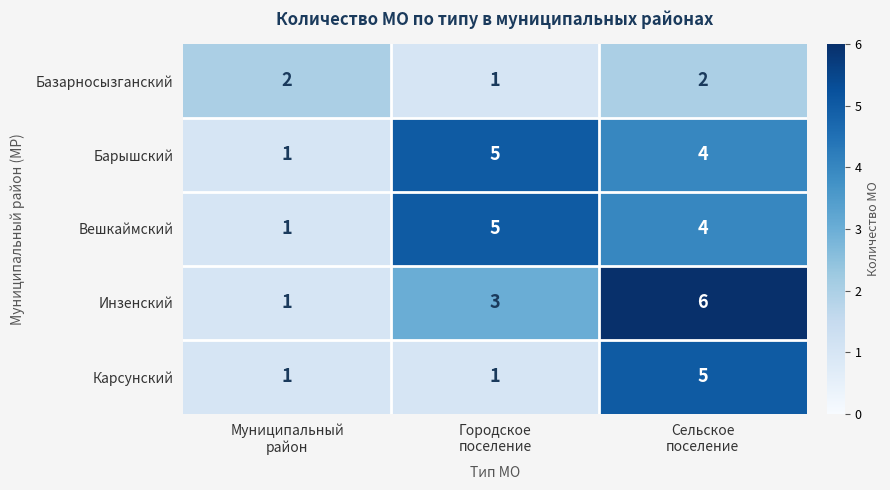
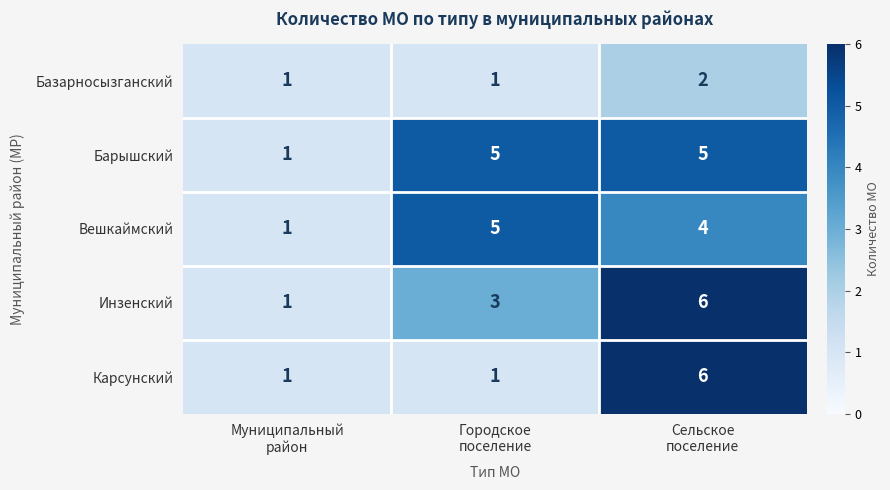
  {
    "Базарносызганский": {
-     "Муниципальный район": 2,
+     "Муниципальный район": 1,
      "Городское поселение": 1,
      "Сельское поселение": 2
    },
    "Барышский": {
      "Муниципальный район": 1,
      "Городское поселение": 5,
-     "Сельское поселение": 4
+     "Сельское поселение": 5
    },
    "Вешкаймский": {
      "Муниципальный район": 1,
      "Городское поселение": 5,
      "Сельское поселение": 4
    },
    "Инзенский": {
      "Муниципальный район": 1,
      "Городское поселение": 3,
      "Сельское поселение": 6
    },
    "Карсунский": {
      "Муниципальный район": 1,
      "Городское поселение": 1,
-     "Сельское поселение": 5
+     "Сельское поселение": 6
    }
  }
